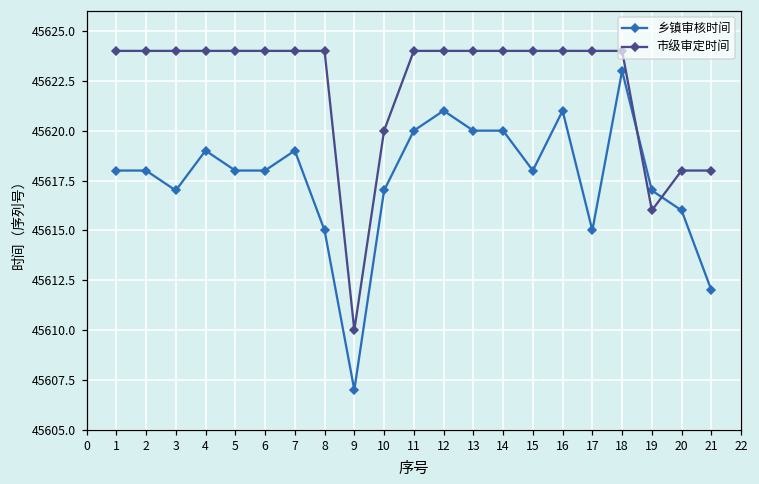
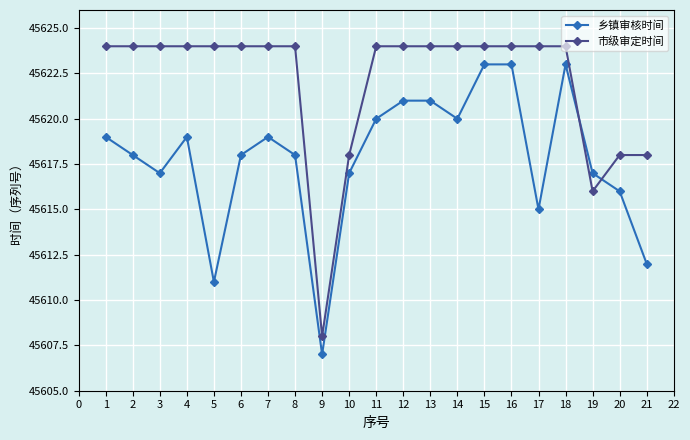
  {
    "乡镇审核时间": {
-     "1": 45618,
+     "1": 45619,
      "2": 45618,
      "3": 45617,
      "4": 45619,
-     "5": 45618,
+     "5": 45611,
      "6": 45618,
      "7": 45619,
-     "8": 45615,
+     "8": 45618,
      "9": 45607,
      "10": 45617,
      "11": 45620,
      "12": 45621,
-     "13": 45620,
+     "13": 45621,
      "14": 45620,
-     "15": 45618,
-     "16": 45621,
+     "15": 45623,
+     "16": 45623,
      "17": 45615,
      "18": 45623,
      "19": 45617,
      "20": 45616,
      "21": 45612
    },
    "市级审定时间": {
      "1": 45624,
      "2": 45624,
      "3": 45624,
      "4": 45624,
      "5": 45624,
      "6": 45624,
      "7": 45624,
      "8": 45624,
-     "9": 45610,
-     "10": 45620,
+     "9": 45608,
+     "10": 45618,
      "11": 45624,
      "12": 45624,
      "13": 45624,
      "14": 45624,
      "15": 45624,
      "16": 45624,
      "17": 45624,
      "19": 45616,
      "20": 45618,
      "21": 45618
    }
  }
